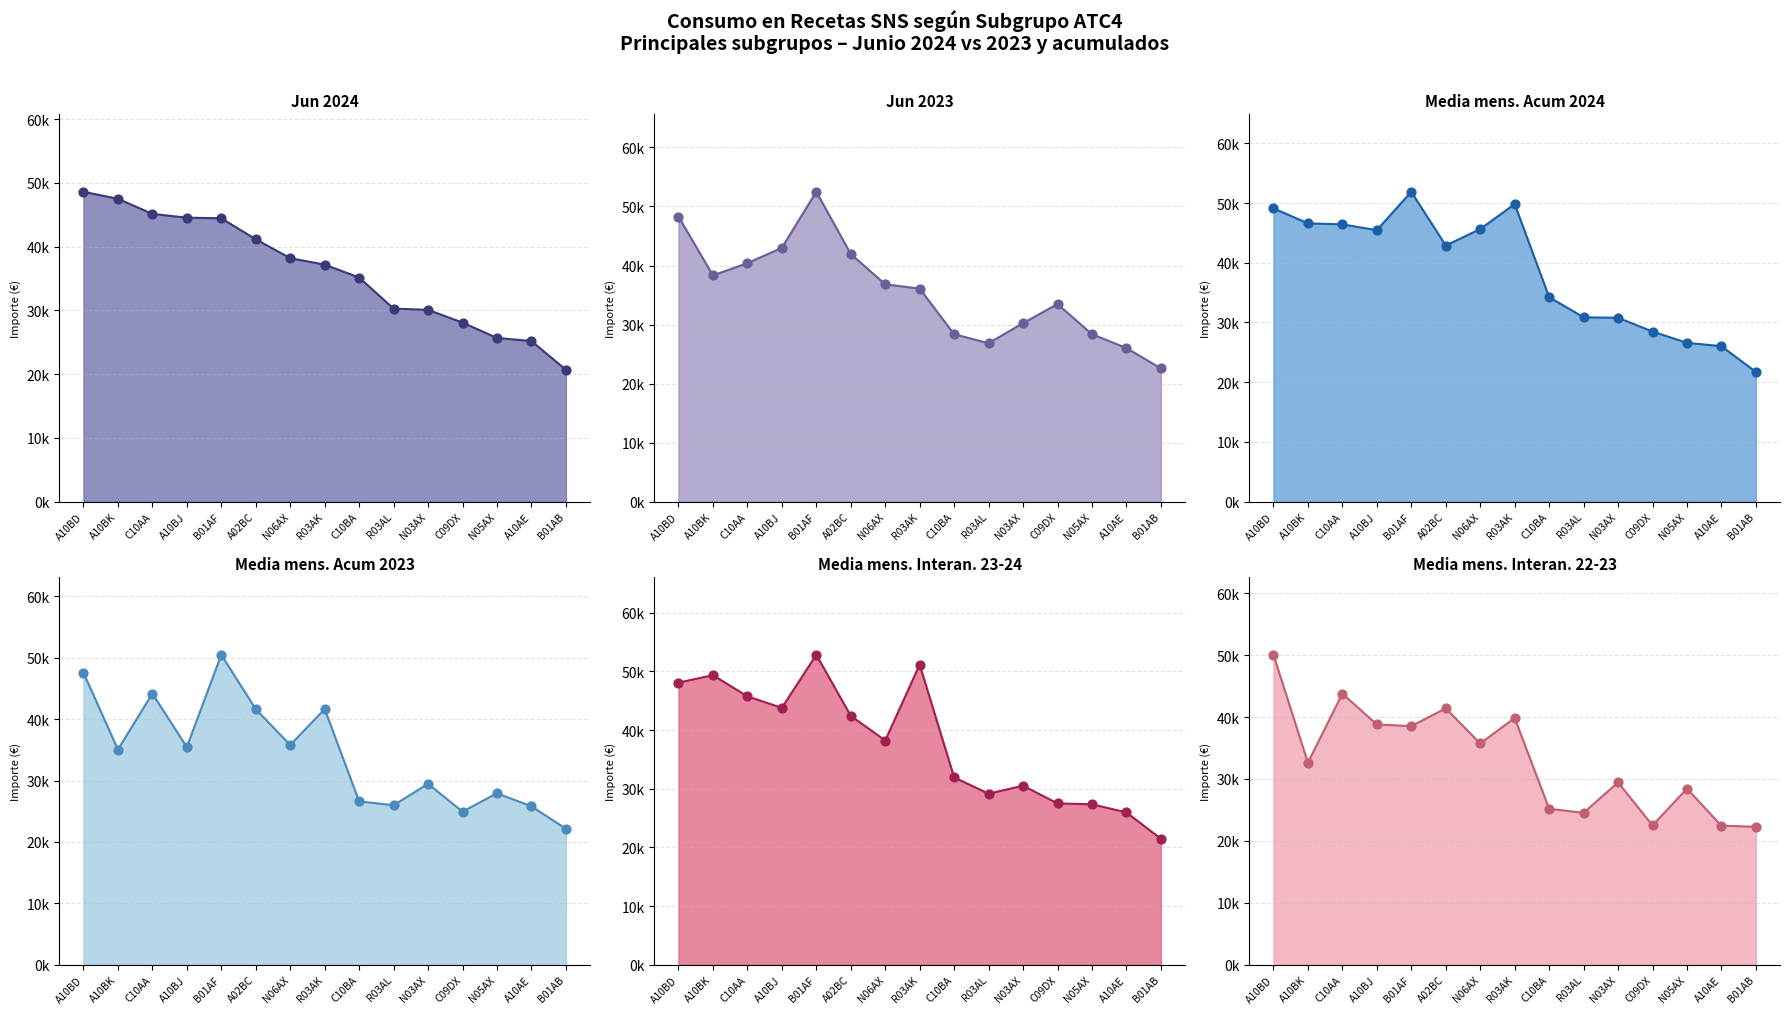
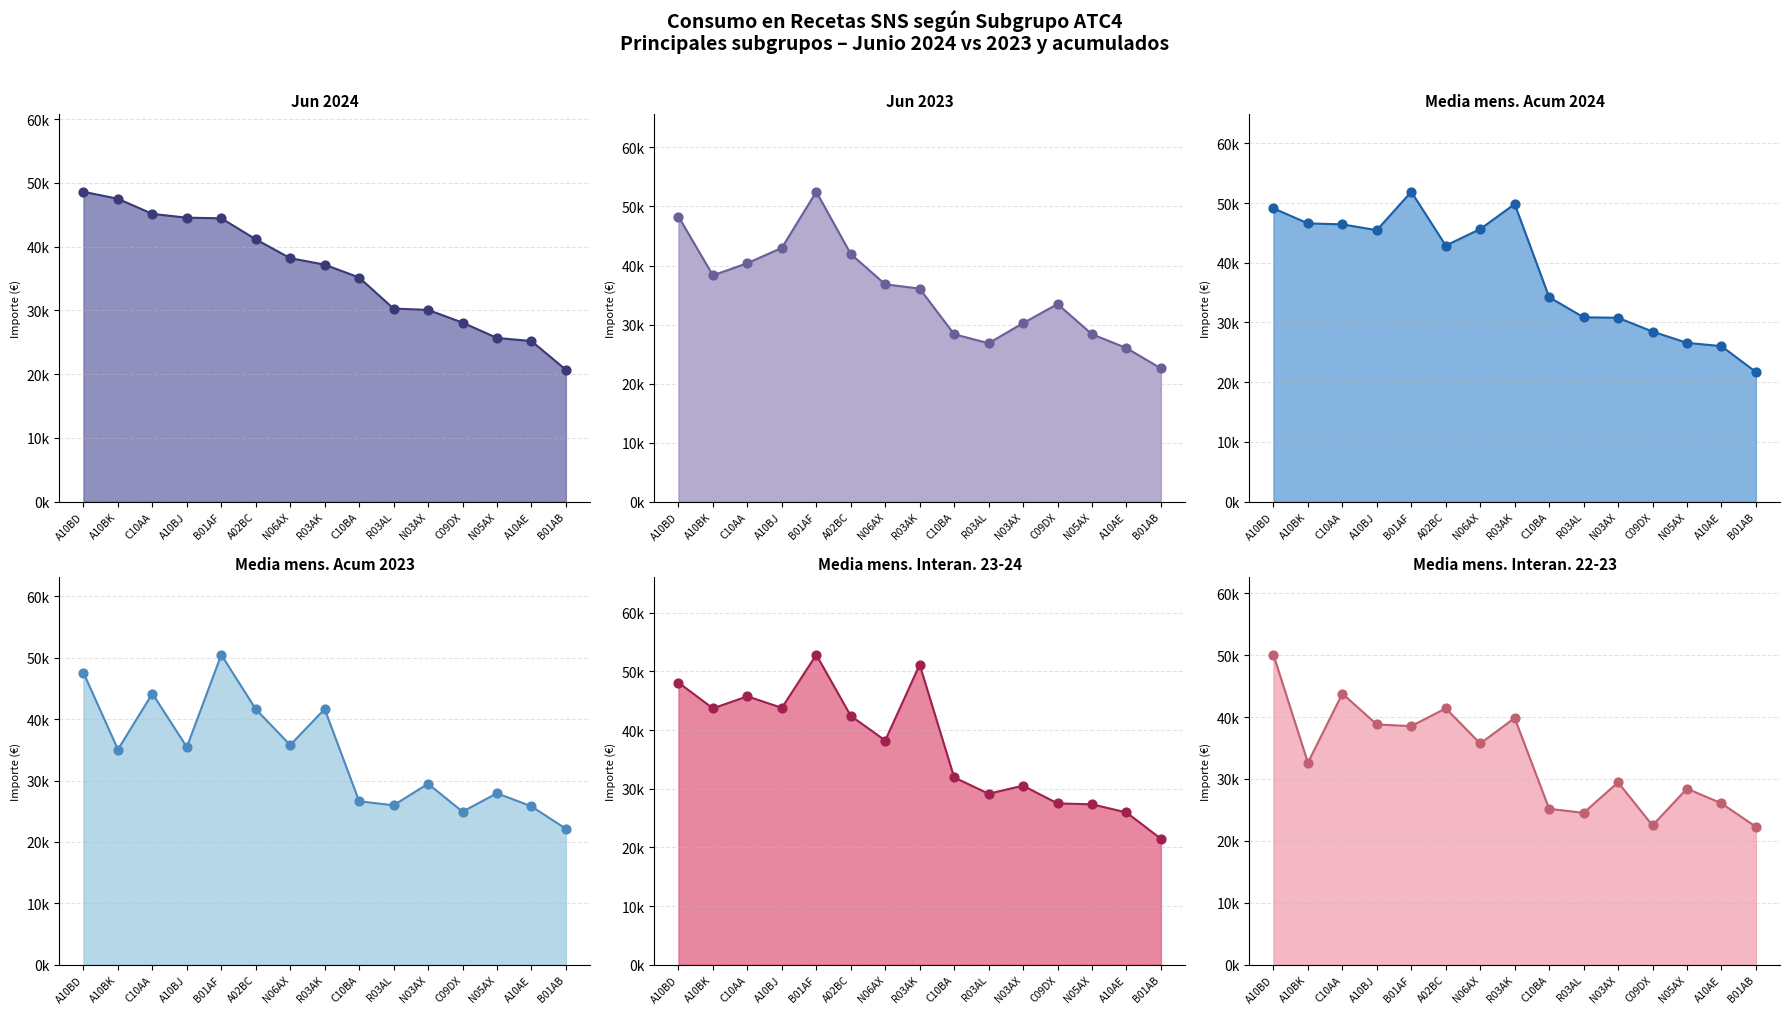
  {
    "Jun 2024": {
      "A10BD": 49000,
      "A10BK": 48000,
      "C10AA": 45000,
      "A10BJ": 45000,
      "B01AF": 44000,
      "A02BC": 41000,
      "N06AX": 38000,
      "R03AK": 37000,
      "C10BA": 35000,
      "R03AL": 30000,
      "N03AX": 30000,
      "C09DX": 28000,
      "N05AX": 26000,
      "A10AE": 25000,
      "B01AB": 21000
    },
    "Jun 2023": {
      "A10BD": 48000,
      "A10BK": 38000,
      "C10AA": 40000,
      "A10BJ": 43000,
      "B01AF": 52000,
      "A02BC": 42000,
      "N06AX": 37000,
      "R03AK": 36000,
      "C10BA": 28000,
      "R03AL": 27000,
      "N03AX": 30000,
      "C09DX": 33000,
      "N05AX": 28000,
      "A10AE": 26000,
      "B01AB": 23000
    },
    "Media mens. Acum 2024": {
      "A10BD": 49000,
      "A10BK": 47000,
      "C10AA": 46000,
      "A10BJ": 45000,
      "B01AF": 52000,
      "A02BC": 43000,
      "N06AX": 46000,
      "R03AK": 50000,
      "C10BA": 34000,
      "R03AL": 31000,
      "N03AX": 31000,
      "C09DX": 28000,
      "N05AX": 27000,
      "A10AE": 26000,
      "B01AB": 22000
    },
    "Media mens. Acum 2023": {
      "A10BD": 48000,
      "A10BK": 35000,
      "C10AA": 44000,
      "A10BJ": 35000,
      "B01AF": 51000,
      "A02BC": 42000,
      "N06AX": 36000,
      "R03AK": 42000,
      "C10BA": 27000,
      "R03AL": 26000,
      "N03AX": 29000,
      "C09DX": 25000,
      "N05AX": 28000,
      "A10AE": 26000,
      "B01AB": 22000
    },
    "Media mens. Interan. 23-24": {
      "A10BD": 48000,
-     "A10BK": 49000,
+     "A10BK": 44000,
      "C10AA": 46000,
      "A10BJ": 44000,
      "B01AF": 53000,
      "A02BC": 42000,
      "N06AX": 38000,
      "R03AK": 51000,
      "C10BA": 32000,
      "R03AL": 29000,
      "N03AX": 31000,
      "C09DX": 27000,
      "N05AX": 27000,
      "A10AE": 26000,
      "B01AB": 21000
    },
    "Media mens. Interan. 22-23": {
      "A10BD": 50000,
      "A10BK": 33000,
      "C10AA": 44000,
      "A10BJ": 39000,
      "B01AF": 39000,
      "A02BC": 41000,
      "N06AX": 36000,
      "R03AK": 40000,
      "C10BA": 25000,
      "R03AL": 25000,
      "N03AX": 29000,
      "C09DX": 22000,
      "N05AX": 28000,
-     "A10AE": 22000,
+     "A10AE": 26000,
      "B01AB": 22000
    }
  }
